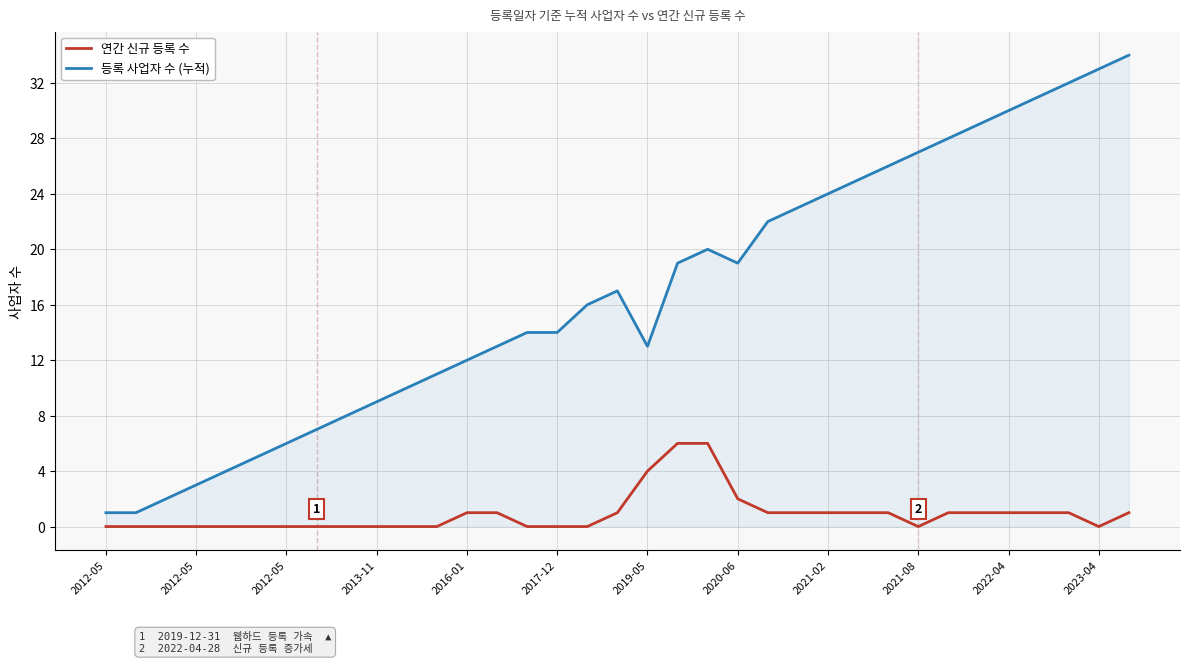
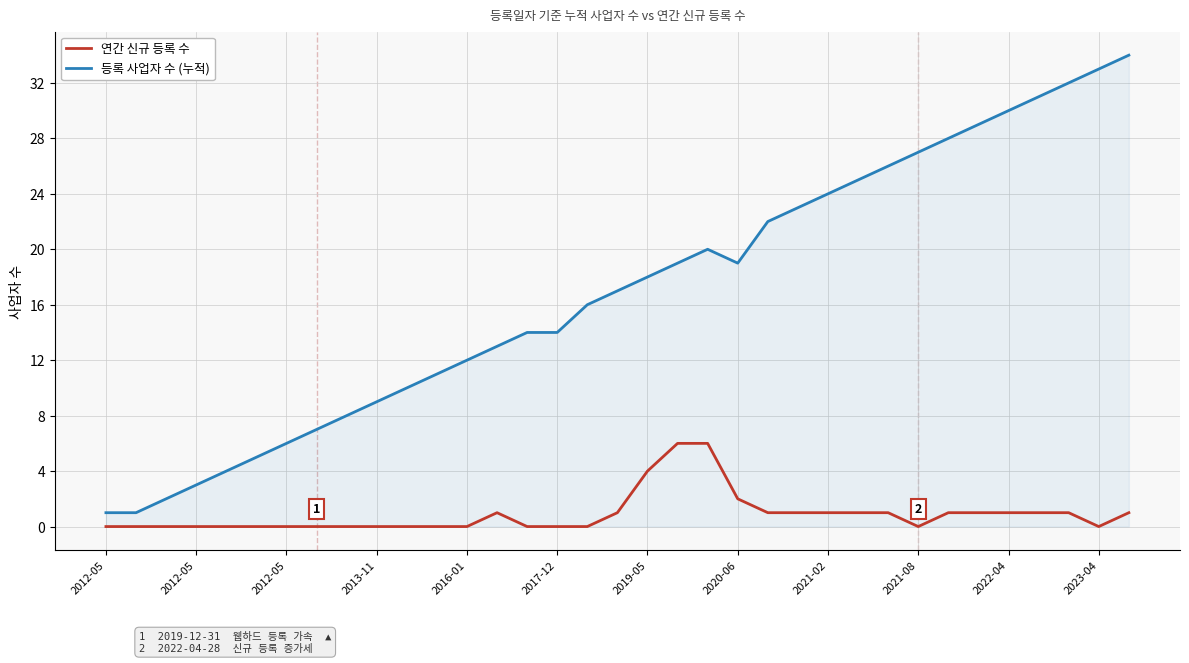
  {
    "등록 사업자 수 (누적)": {
      "2013-11": 9,
      "2016-01": 12,
      "2017-12": 14,
-     "2019-05": 13,
+     "2019-05": 18,
      "2020-06": 19,
      "2021-02": 24,
      "2021-08": 27,
      "2022-04": 30,
      "2023-04": 33
    },
    "연간 신규 등록 수": {
      "2013-11": 0,
-     "2016-01": 1,
+     "2016-01": 0,
      "2017-12": 0,
      "2019-05": 4,
      "2020-06": 2,
      "2021-02": 1,
      "2022-04": 1,
      "2023-04": 0
    }
  }
